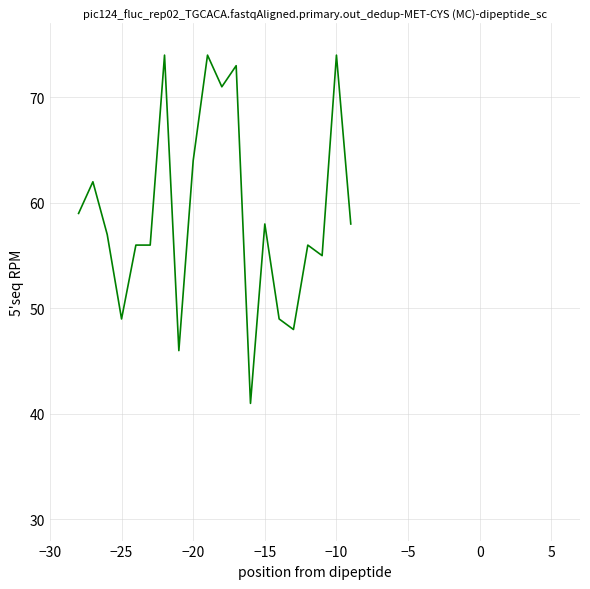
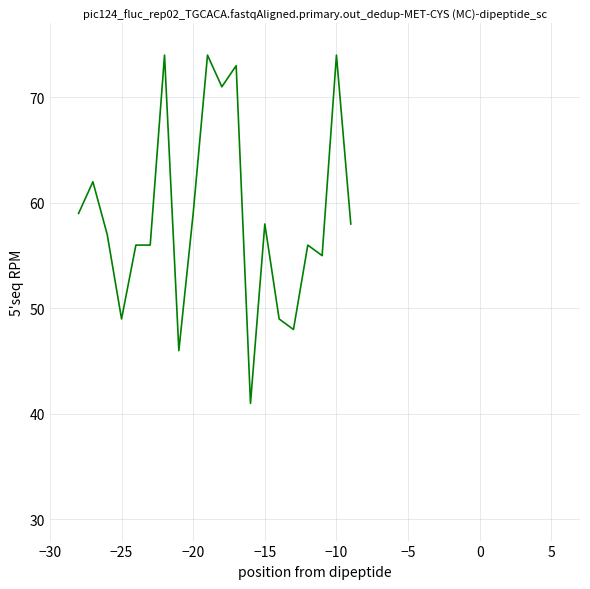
  {
    "−25": 49,
-   "−20": 64,
+   "−20": 59,
    "−15": 58,
    "−10": 74
  }
